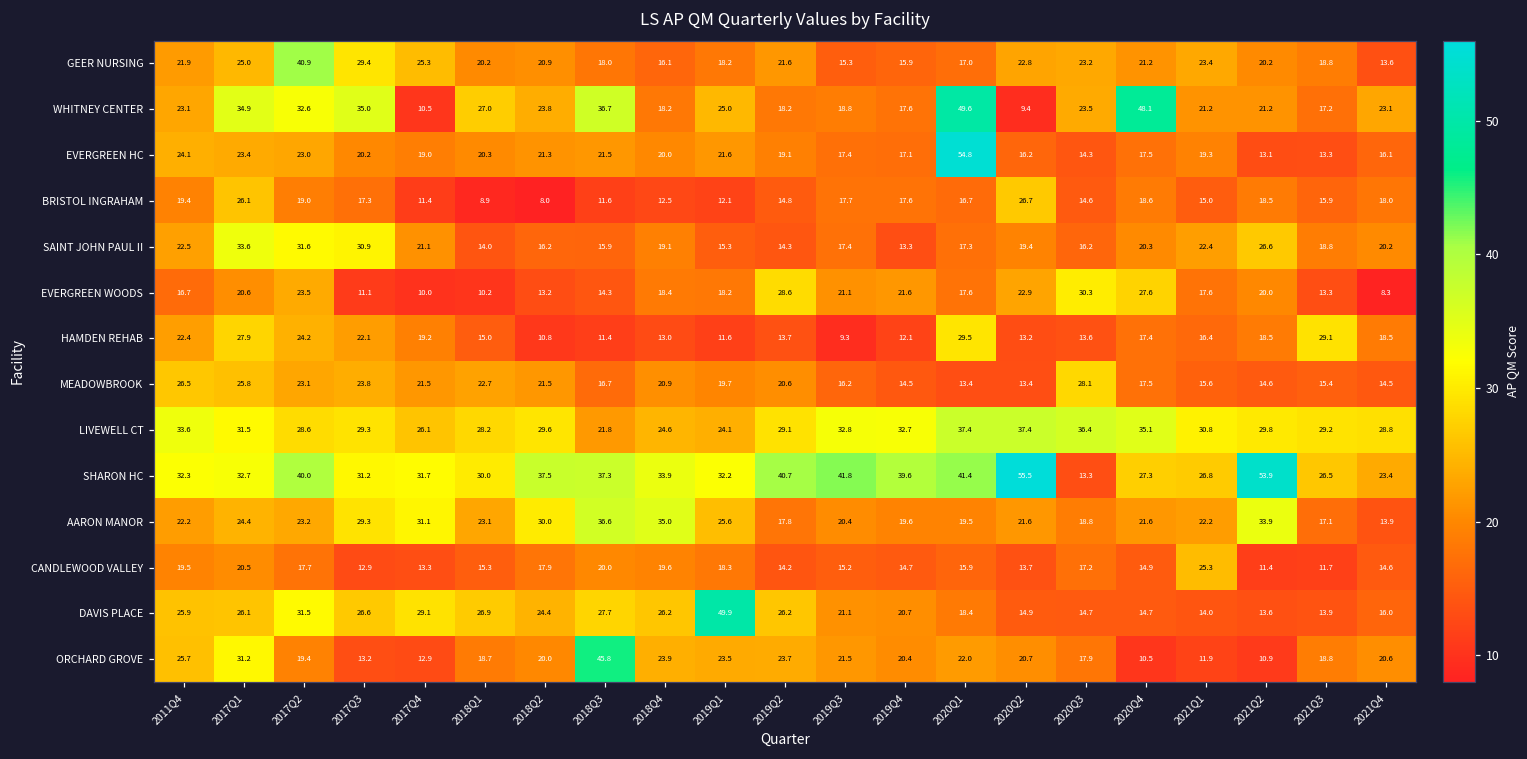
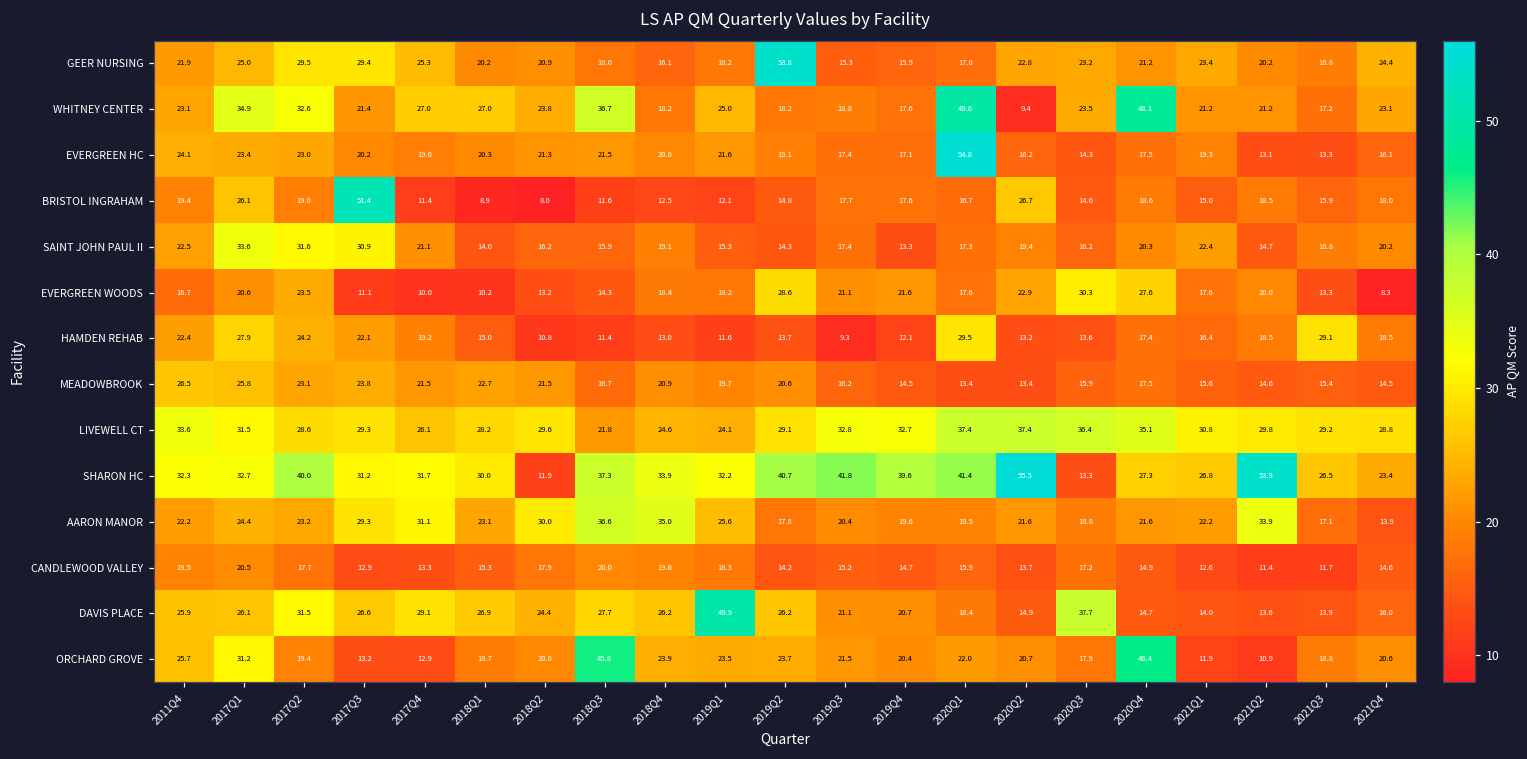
  {
    "GEER NURSING": {
      "2011Q4": 21.9,
      "2017Q1": 25.0,
-     "2017Q2": 40.9,
+     "2017Q2": 29.5,
      "2017Q3": 29.4,
      "2017Q4": 25.3,
      "2018Q1": 20.2,
      "2018Q2": 20.9,
      "2018Q3": 18.0,
      "2018Q4": 16.1,
      "2019Q1": 18.2,
-     "2019Q2": 21.6,
+     "2019Q2": 53.8,
      "2019Q3": 15.3,
      "2019Q4": 15.9,
      "2020Q1": 17.0,
      "2020Q2": 22.8,
      "2020Q3": 23.2,
      "2020Q4": 21.2,
      "2021Q1": 23.4,
      "2021Q2": 20.2,
      "2021Q3": 18.8,
-     "2021Q4": 13.6
+     "2021Q4": 24.4
    },
    "WHITNEY CENTER": {
      "2011Q4": 23.1,
      "2017Q1": 34.9,
      "2017Q2": 32.6,
-     "2017Q3": 35.0,
-     "2017Q4": 10.5,
+     "2017Q3": 21.4,
+     "2017Q4": 27.0,
      "2018Q1": 27.0,
      "2018Q2": 23.8,
      "2018Q3": 36.7,
      "2018Q4": 18.2,
      "2019Q1": 25.0,
      "2019Q2": 18.2,
      "2019Q3": 18.8,
      "2019Q4": 17.6,
      "2020Q1": 49.6,
      "2020Q2": 9.4,
      "2020Q3": 23.5,
      "2020Q4": 48.1,
      "2021Q1": 21.2,
      "2021Q2": 21.2,
      "2021Q3": 17.2,
      "2021Q4": 23.1
    },
    "BRISTOL INGRAHAM": {
      "2011Q4": 19.4,
      "2017Q1": 26.1,
      "2017Q2": 19.0,
-     "2017Q3": 17.3,
+     "2017Q3": 51.4,
      "2017Q4": 11.4,
      "2018Q1": 8.9,
      "2018Q2": 8.0,
      "2018Q3": 11.6,
      "2018Q4": 12.5,
      "2019Q1": 12.1,
      "2019Q2": 14.8,
      "2019Q3": 17.7,
      "2019Q4": 17.6,
      "2020Q1": 16.7,
      "2020Q2": 26.7,
      "2020Q3": 14.6,
      "2020Q4": 18.6,
      "2021Q1": 15.0,
      "2021Q2": 18.5,
      "2021Q3": 15.9,
      "2021Q4": 18.0
    },
    "SAINT JOHN PAUL II": {
      "2011Q4": 22.5,
      "2017Q1": 33.6,
      "2017Q2": 31.6,
      "2017Q3": 30.9,
      "2017Q4": 21.1,
      "2018Q1": 14.0,
      "2018Q2": 16.2,
      "2018Q3": 15.9,
      "2018Q4": 19.1,
      "2019Q1": 15.3,
      "2019Q2": 14.3,
      "2019Q3": 17.4,
      "2019Q4": 13.3,
      "2020Q1": 17.3,
      "2020Q2": 19.4,
      "2020Q3": 16.2,
      "2020Q4": 20.3,
      "2021Q1": 22.4,
-     "2021Q2": 26.6,
+     "2021Q2": 14.7,
      "2021Q3": 18.8,
      "2021Q4": 20.2
    },
    "MEADOWBROOK": {
      "2011Q4": 26.5,
      "2017Q1": 25.8,
      "2017Q2": 23.1,
      "2017Q3": 23.8,
      "2017Q4": 21.5,
      "2018Q1": 22.7,
      "2018Q2": 21.5,
      "2018Q3": 16.7,
      "2018Q4": 20.9,
      "2019Q1": 19.7,
      "2019Q2": 20.6,
      "2019Q3": 16.2,
      "2019Q4": 14.5,
      "2020Q1": 13.4,
      "2020Q2": 13.4,
-     "2020Q3": 28.1,
+     "2020Q3": 15.9,
      "2020Q4": 17.5,
      "2021Q1": 15.6,
      "2021Q2": 14.6,
      "2021Q3": 15.4,
      "2021Q4": 14.5
    },
    "SHARON HC": {
      "2011Q4": 32.3,
      "2017Q1": 32.7,
      "2017Q2": 40.0,
      "2017Q3": 31.2,
      "2017Q4": 31.7,
      "2018Q1": 30.0,
-     "2018Q2": 37.5,
+     "2018Q2": 11.9,
      "2018Q3": 37.3,
      "2018Q4": 33.9,
      "2019Q1": 32.2,
      "2019Q2": 40.7,
      "2019Q3": 41.8,
      "2019Q4": 39.6,
      "2020Q1": 41.4,
      "2020Q2": 55.5,
      "2020Q3": 13.3,
      "2020Q4": 27.3,
      "2021Q1": 26.8,
      "2021Q2": 53.9,
      "2021Q3": 26.5,
      "2021Q4": 23.4
    },
    "CANDLEWOOD VALLEY": {
      "2011Q4": 19.5,
      "2017Q1": 20.5,
      "2017Q2": 17.7,
      "2017Q3": 12.9,
      "2017Q4": 13.3,
      "2018Q1": 15.3,
      "2018Q2": 17.9,
      "2018Q3": 20.0,
      "2018Q4": 19.6,
      "2019Q1": 18.3,
      "2019Q2": 14.2,
      "2019Q3": 15.2,
      "2019Q4": 14.7,
      "2020Q1": 15.9,
      "2020Q2": 13.7,
      "2020Q3": 17.2,
      "2020Q4": 14.9,
-     "2021Q1": 25.3,
+     "2021Q1": 12.6,
      "2021Q2": 11.4,
      "2021Q3": 11.7,
      "2021Q4": 14.6
    },
    "DAVIS PLACE": {
      "2011Q4": 25.9,
      "2017Q1": 26.1,
      "2017Q2": 31.5,
      "2017Q3": 26.6,
      "2017Q4": 29.1,
      "2018Q1": 26.9,
      "2018Q2": 24.4,
      "2018Q3": 27.7,
      "2018Q4": 26.2,
      "2019Q1": 49.9,
      "2019Q2": 26.2,
      "2019Q3": 21.1,
      "2019Q4": 20.7,
      "2020Q1": 18.4,
      "2020Q2": 14.9,
-     "2020Q3": 14.7,
+     "2020Q3": 37.7,
      "2020Q4": 14.7,
      "2021Q1": 14.0,
      "2021Q2": 13.6,
      "2021Q3": 13.9,
      "2021Q4": 16.0
    },
    "ORCHARD GROVE": {
      "2011Q4": 25.7,
      "2017Q1": 31.2,
      "2017Q2": 19.4,
      "2017Q3": 13.2,
      "2017Q4": 12.9,
      "2018Q1": 18.7,
      "2018Q2": 20.0,
      "2018Q3": 45.8,
      "2018Q4": 23.9,
      "2019Q1": 23.5,
      "2019Q2": 23.7,
      "2019Q3": 21.5,
      "2019Q4": 20.4,
      "2020Q1": 22.0,
      "2020Q2": 20.7,
      "2020Q3": 17.9,
-     "2020Q4": 10.5,
+     "2020Q4": 46.4,
      "2021Q1": 11.9,
      "2021Q2": 10.9,
      "2021Q3": 18.8,
      "2021Q4": 20.6
    }
  }
